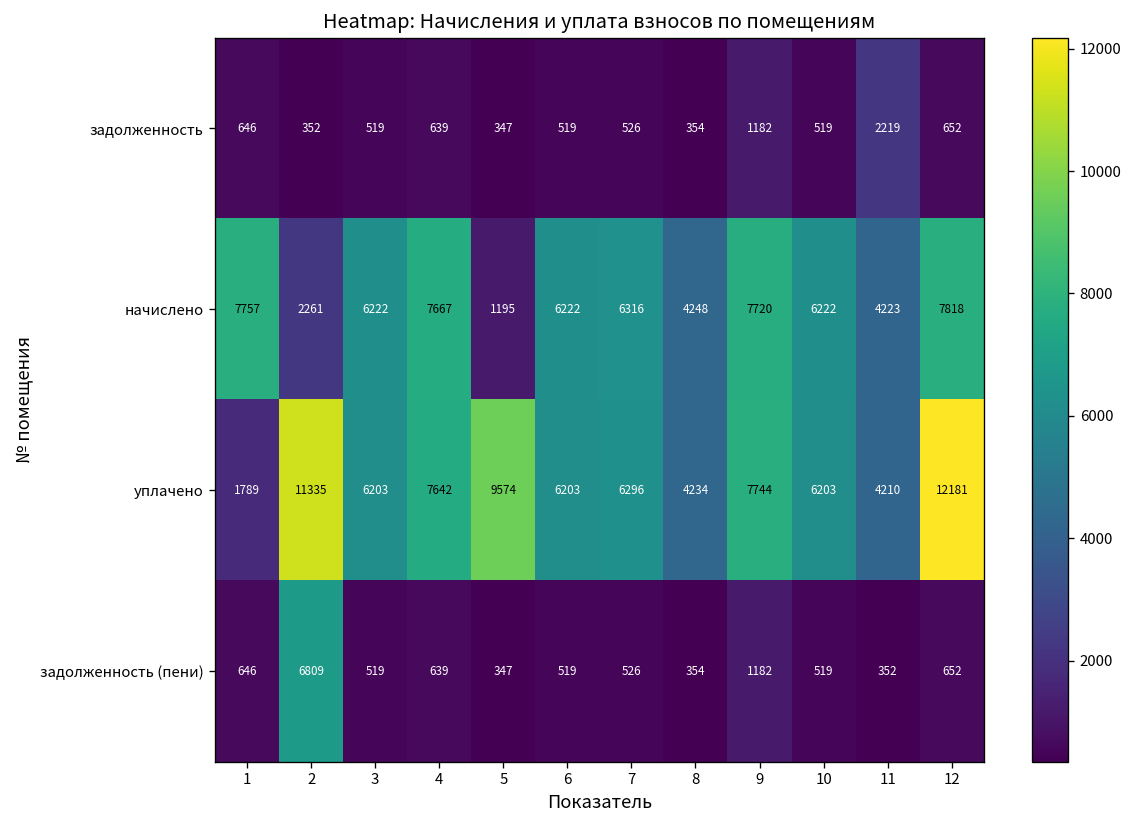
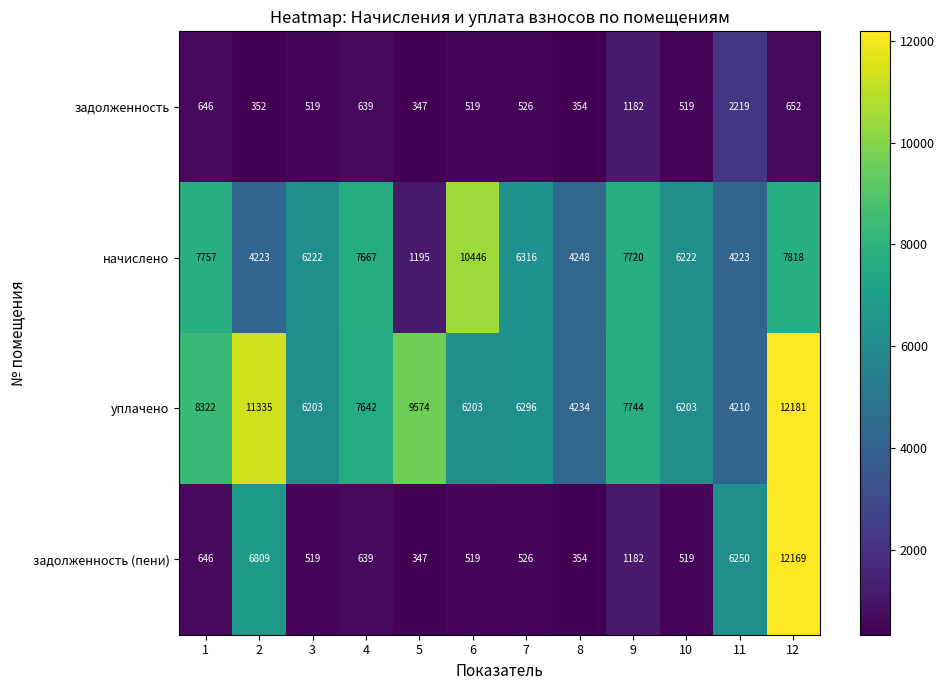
  {
    "задолженность": {
      "1": 646,
      "2": 352,
      "3": 519,
      "4": 639,
      "5": 347,
      "6": 519,
      "7": 526,
      "8": 354,
      "9": 1182,
      "10": 519,
      "11": 2219,
      "12": 652
    },
    "начислено": {
      "1": 7757,
-     "2": 2261,
+     "2": 4223,
      "3": 6222,
      "4": 7667,
      "5": 1195,
-     "6": 6222,
+     "6": 10446,
      "7": 6316,
      "8": 4248,
      "9": 7720,
      "10": 6222,
      "11": 4223,
      "12": 7818
    },
    "уплачено": {
-     "1": 1789,
+     "1": 8322,
      "2": 11335,
      "3": 6203,
      "4": 7642,
      "5": 9574,
      "6": 6203,
      "7": 6296,
      "8": 4234,
      "9": 7744,
      "10": 6203,
      "11": 4210,
      "12": 12181
    },
    "задолженность (пени)": {
      "1": 646,
      "2": 6809,
      "3": 519,
      "4": 639,
      "5": 347,
      "6": 519,
      "7": 526,
      "8": 354,
      "9": 1182,
      "10": 519,
-     "11": 352,
-     "12": 652
+     "11": 6250,
+     "12": 12169
    }
  }
